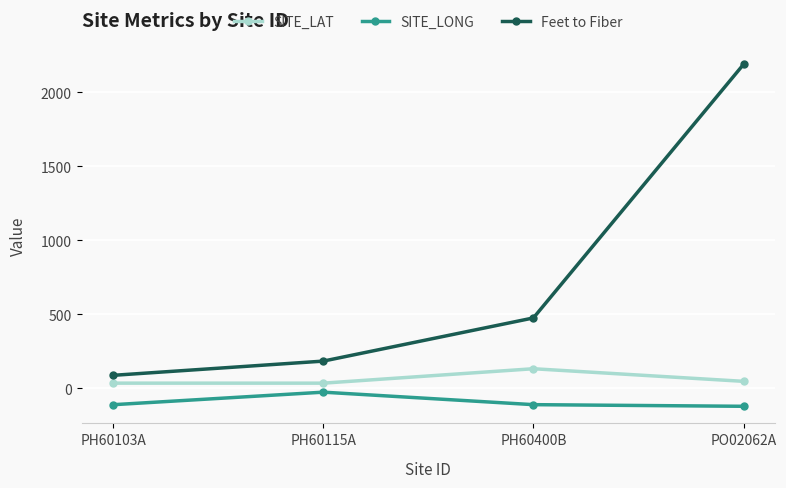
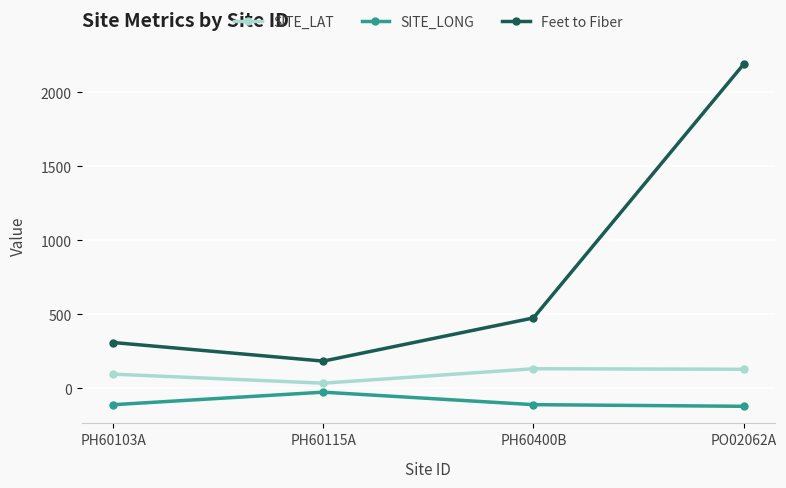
  {
    "SITE_LAT": {
-     "PH60103A": 30,
+     "PH60103A": 90,
      "PH60115A": 30,
      "PH60400B": 130,
-     "PO02062A": 50
+     "PO02062A": 130
    },
    "SITE_LONG": {
      "PH60103A": -110,
      "PH60115A": -30,
      "PH60400B": -110,
      "PO02062A": -120
    },
    "Feet to Fiber": {
-     "PH60103A": 90,
+     "PH60103A": 310,
      "PH60115A": 180,
      "PH60400B": 470,
      "PO02062A": 2190
    }
  }
